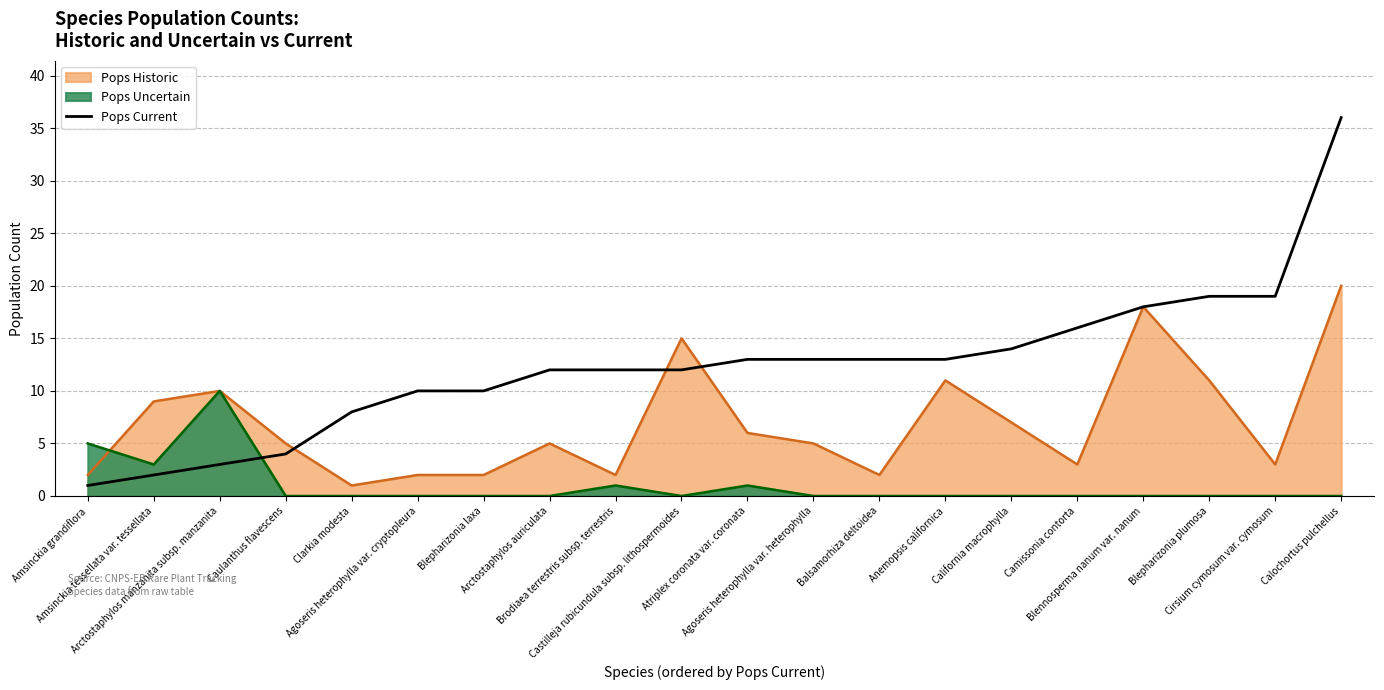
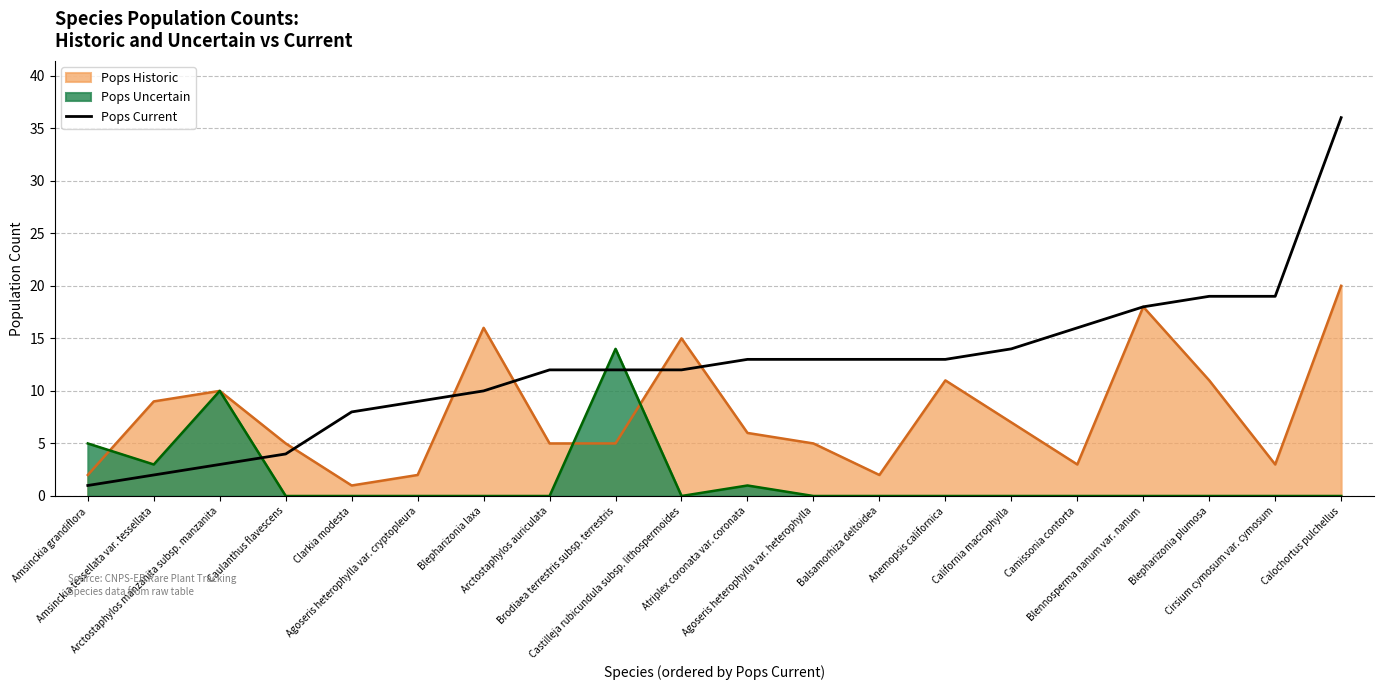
  {
    "Pops Historic": {
      "Amsinckia grandiflora": 2,
      "Amsinckia tessellata var. tessellata": 9,
      "Caulanthus flavescens": 5,
      "Clarkia modesta": 1,
      "Agoseris heterophylla var. cryptopleura": 2,
-     "Blepharizonia laxa": 2,
+     "Blepharizonia laxa": 16,
      "Arctostaphylos auriculata": 5,
-     "Brodiaea terrestris subsp. terrestris": 2,
+     "Brodiaea terrestris subsp. terrestris": 5,
      "Castilleja rubicundula subsp. lithospermoides": 15,
      "Atriplex coronata var. coronata": 6,
      "Agoseris heterophylla var. heterophylla": 5,
      "Balsamorhiza deltoidea": 2,
      "Anemopsis californica": 11,
      "California macrophylla": 7,
      "Camissonia contorta": 3,
      "Blepharizonia plumosa": 11,
      "Cirsium cymosum var. cymosum": 3,
      "Calochortus pulchellus": 20
    },
    "Pops Uncertain": {
      "Amsinckia grandiflora": 5,
      "Amsinckia tessellata var. tessellata": 3,
      "Caulanthus flavescens": 0,
      "Clarkia modesta": 0,
      "Agoseris heterophylla var. cryptopleura": 0,
      "Blepharizonia laxa": 0,
      "Arctostaphylos auriculata": 0,
-     "Brodiaea terrestris subsp. terrestris": 1,
+     "Brodiaea terrestris subsp. terrestris": 14,
      "Castilleja rubicundula subsp. lithospermoides": 0,
      "Atriplex coronata var. coronata": 1,
      "Agoseris heterophylla var. heterophylla": 0,
      "Balsamorhiza deltoidea": 0,
      "Anemopsis californica": 0,
      "California macrophylla": 0,
      "Camissonia contorta": 0,
      "Blennosperma nanum var. nanum": 0,
      "Blepharizonia plumosa": 0,
      "Cirsium cymosum var. cymosum": 0,
      "Calochortus pulchellus": 0
    },
    "Pops Current": {
      "Amsinckia grandiflora": 1,
      "Amsinckia tessellata var. tessellata": 2,
      "Arctostaphylos manzanita subsp. manzanita": 3,
      "Caulanthus flavescens": 4,
      "Clarkia modesta": 8,
-     "Agoseris heterophylla var. cryptopleura": 10,
+     "Agoseris heterophylla var. cryptopleura": 9,
      "Blepharizonia laxa": 10,
      "Arctostaphylos auriculata": 12,
      "Brodiaea terrestris subsp. terrestris": 12,
      "Castilleja rubicundula subsp. lithospermoides": 12,
      "Atriplex coronata var. coronata": 13,
      "Agoseris heterophylla var. heterophylla": 13,
      "Balsamorhiza deltoidea": 13,
      "Anemopsis californica": 13,
      "California macrophylla": 14,
      "Camissonia contorta": 16,
      "Blepharizonia plumosa": 19,
      "Cirsium cymosum var. cymosum": 19,
      "Calochortus pulchellus": 36
    }
  }
